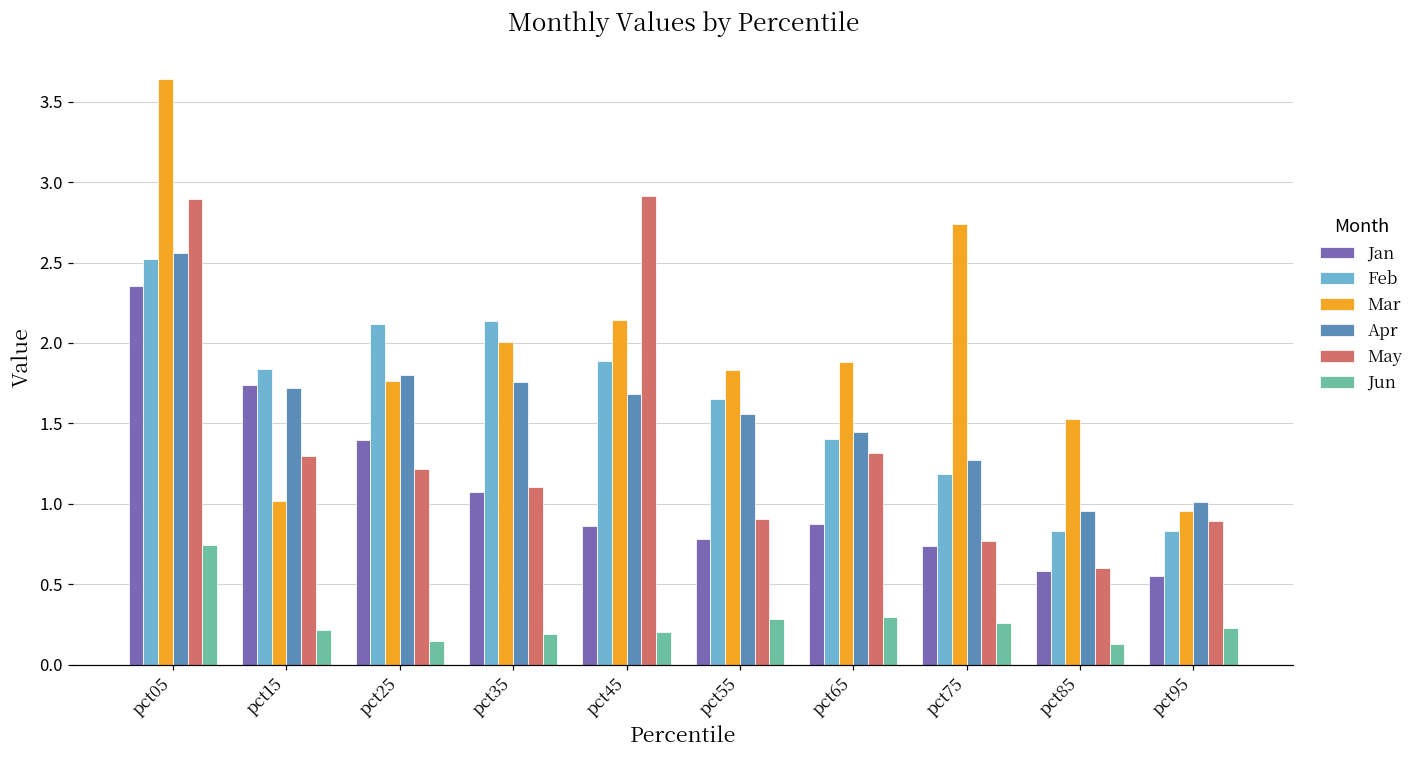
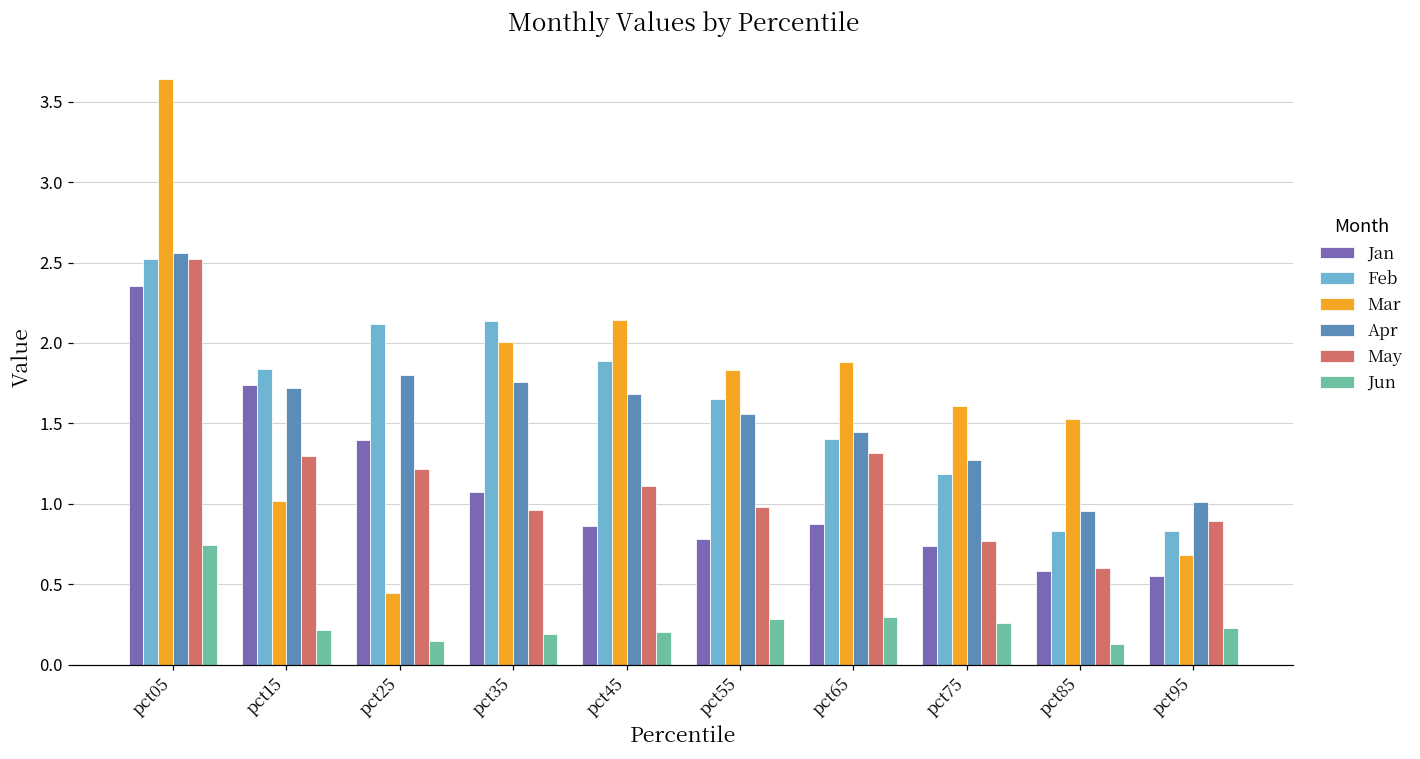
  {
    "Mar": {
      "pct05": 3.64,
      "pct15": 1.02,
-     "pct25": 1.76,
+     "pct25": 0.45,
      "pct35": 2.01,
      "pct45": 2.14,
      "pct55": 1.83,
      "pct65": 1.88,
-     "pct75": 2.74,
+     "pct75": 1.61,
      "pct85": 1.52,
-     "pct95": 0.96
+     "pct95": 0.68
    },
    "May": {
-     "pct05": 2.90,
+     "pct05": 2.52,
      "pct15": 1.30,
      "pct25": 1.22,
-     "pct35": 1.10,
-     "pct45": 2.91,
-     "pct55": 0.91,
+     "pct35": 0.96,
+     "pct45": 1.11,
+     "pct55": 0.98,
      "pct65": 1.32,
      "pct75": 0.77,
      "pct85": 0.60,
      "pct95": 0.89
    }
  }
